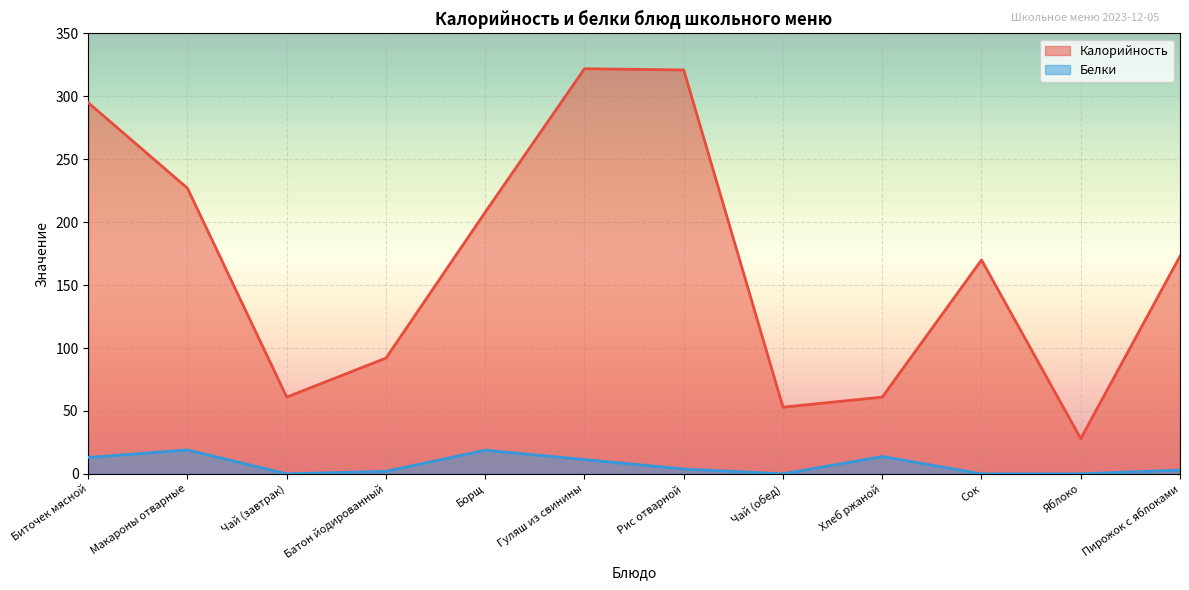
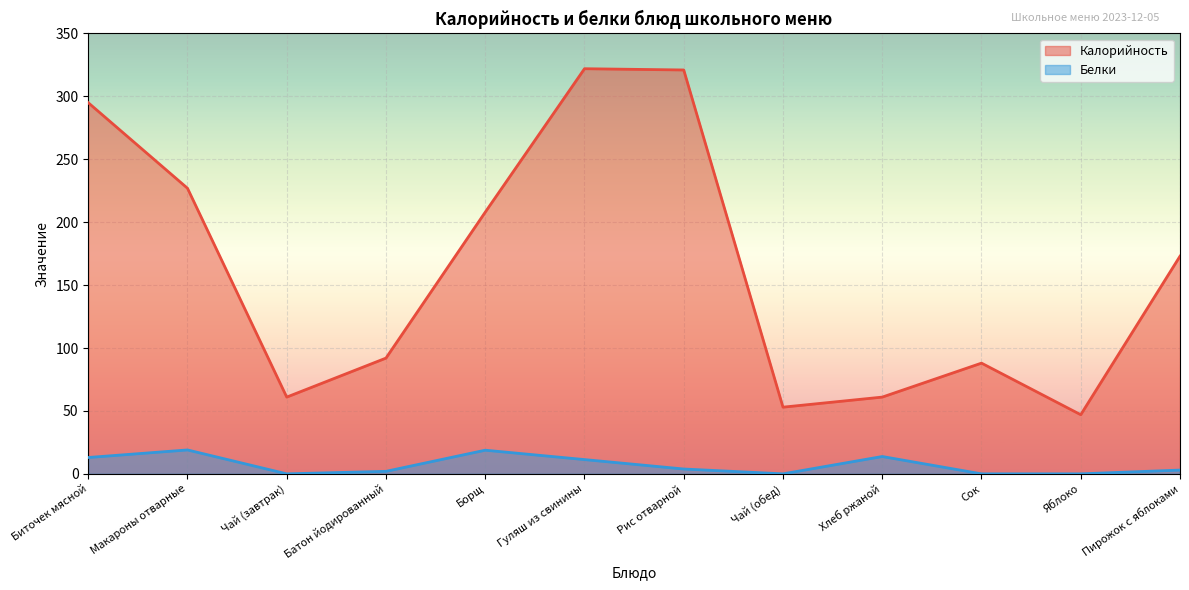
  {
    "Калорийность": {
      "Биточек мясной": 295,
      "Макароны отварные": 227,
      "Чай (завтрак)": 61,
      "Батон йодированный": 92,
      "Борщ": 208,
      "Гуляш из свинины": 322,
      "Рис отварной": 321,
      "Чай (обед)": 53,
      "Хлеб ржаной": 61,
-     "Сок": 170,
-     "Яблоко": 28,
+     "Сок": 88,
+     "Яблоко": 47,
      "Пирожок с яблоками": 173
    },
    "Белки": {
      "Биточек мясной": 13,
      "Макароны отварные": 19,
      "Чай (завтрак)": 0,
      "Батон йодированный": 2,
      "Борщ": 19,
      "Гуляш из свинины": 11,
      "Рис отварной": 4,
      "Чай (обед)": 0,
      "Хлеб ржаной": 14,
      "Сок": 0,
      "Яблоко": 0,
      "Пирожок с яблоками": 3
    }
  }
